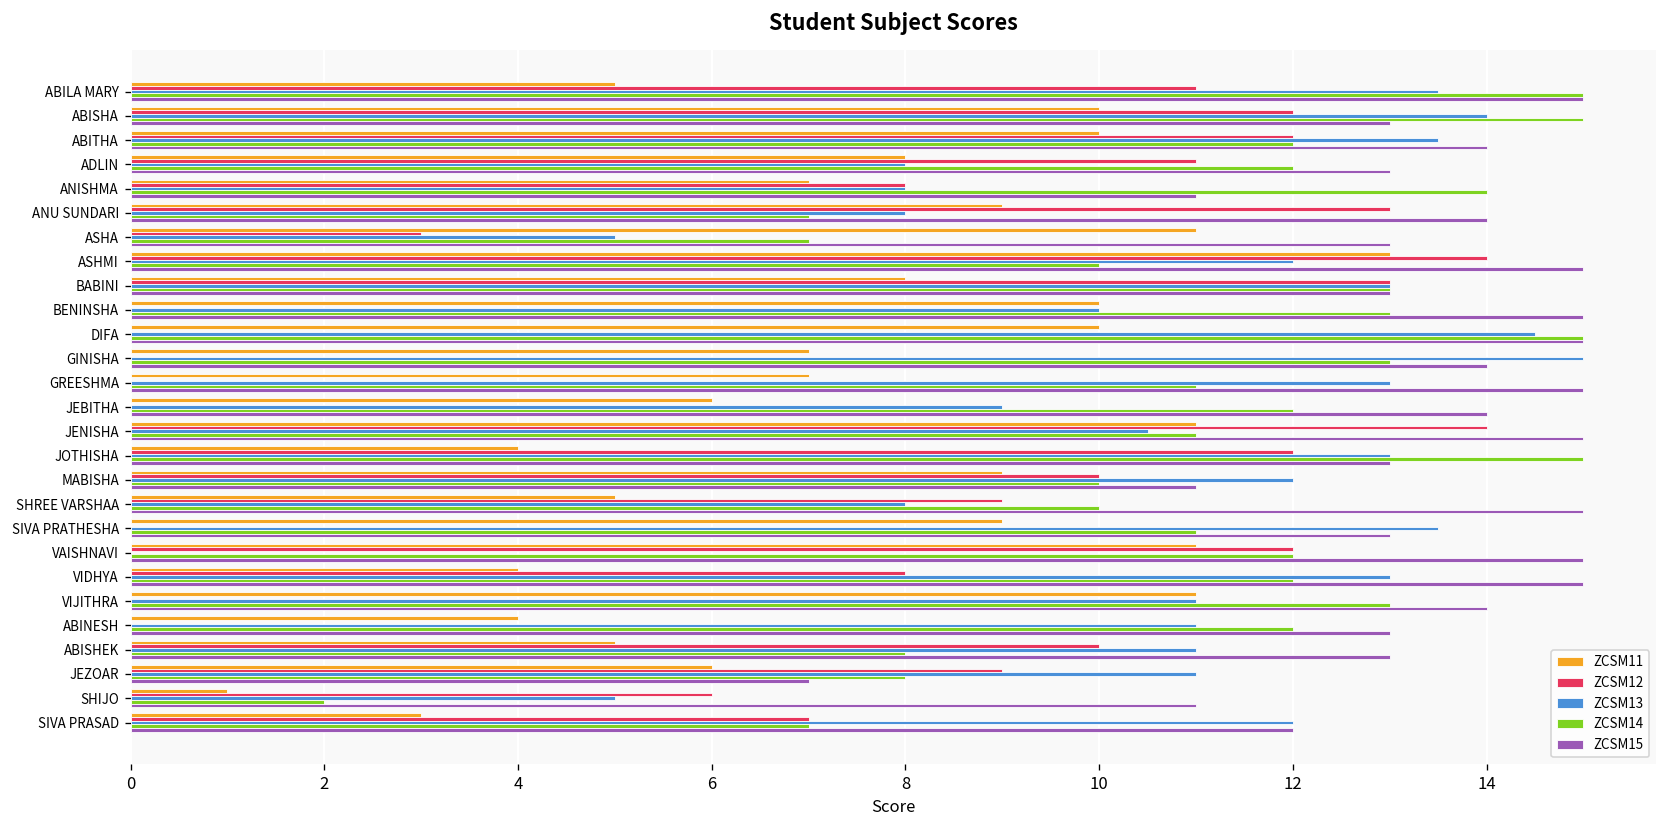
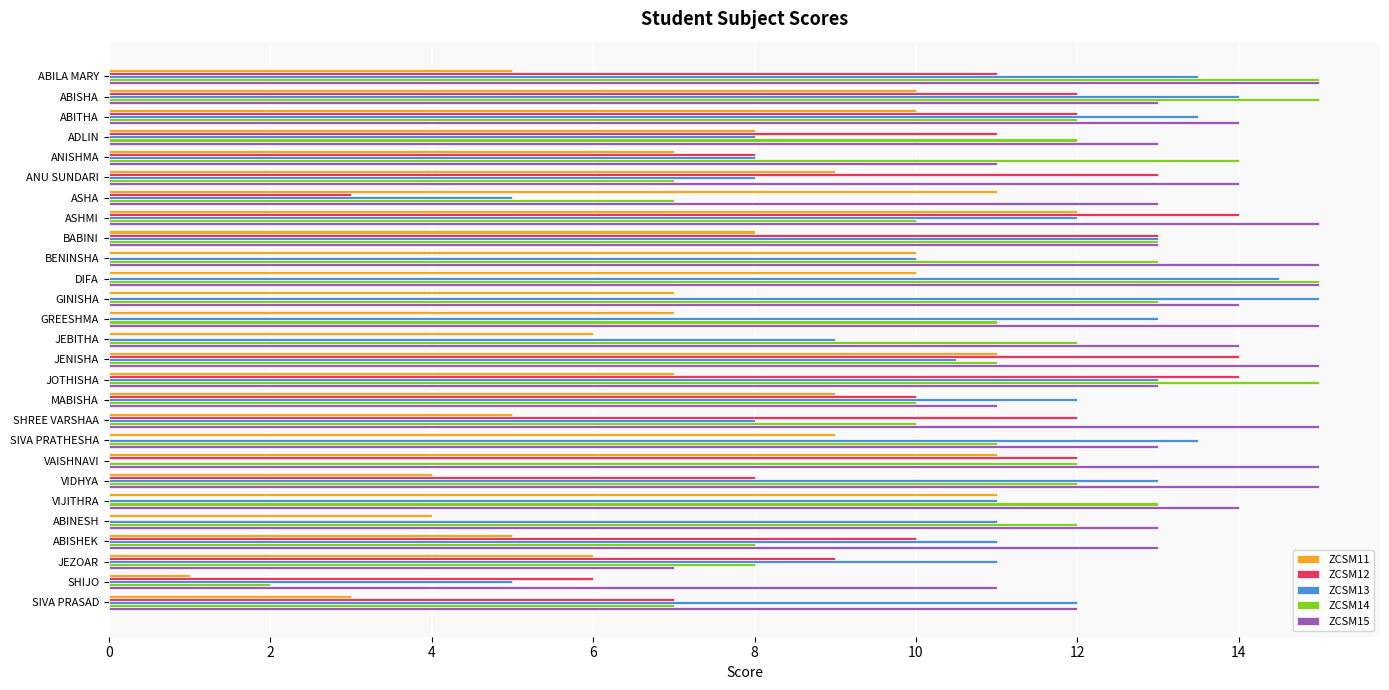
  {
    "ZCSM11": {
      "ABILA MARY": 5,
      "ABISHA": 10,
      "ABITHA": 10,
      "ADLIN": 8,
      "ANISHMA": 7,
      "ANU SUNDARI": 9,
      "ASHA": 11,
-     "ASHMI": 13,
+     "ASHMI": 12,
      "BABINI": 8,
      "BENINSHA": 10,
      "DIFA": 10,
      "GINISHA": 7,
      "GREESHMA": 7,
      "JEBITHA": 6,
      "JENISHA": 11,
-     "JOTHISHA": 4,
+     "JOTHISHA": 7,
      "MABISHA": 9,
      "SHREE VARSHAA": 5,
      "SIVA PRATHESHA": 9,
      "VAISHNAVI": 11,
      "VIDHYA": 4,
      "VIJITHRA": 11,
      "ABINESH": 4,
      "ABISHEK": 5,
      "JEZOAR": 6,
      "SHIJO": 1,
      "SIVA PRASAD": 3
    },
    "ZCSM12": {
      "ABILA MARY": 11,
      "ABISHA": 12,
      "ABITHA": 12,
      "ADLIN": 11,
      "ANISHMA": 8,
      "ANU SUNDARI": 13,
      "ASHA": 3,
      "ASHMI": 14,
      "BABINI": 13,
      "BENINSHA": 0,
      "DIFA": 0,
      "GINISHA": 0,
      "GREESHMA": 0,
      "JEBITHA": 0,
      "JENISHA": 14,
-     "JOTHISHA": 12,
+     "JOTHISHA": 14,
      "MABISHA": 10,
-     "SHREE VARSHAA": 9,
+     "SHREE VARSHAA": 12,
      "SIVA PRATHESHA": 0,
      "VAISHNAVI": 12,
      "VIDHYA": 8,
      "VIJITHRA": 0,
      "ABINESH": 0,
      "ABISHEK": 10,
      "JEZOAR": 9,
      "SHIJO": 6,
      "SIVA PRASAD": 7
    },
    "ZCSM13": {
      "ABILA MARY": 13.5,
      "ABISHA": 14,
      "ABITHA": 13.5,
      "ADLIN": 8,
      "ANISHMA": 8,
      "ANU SUNDARI": 8,
      "ASHA": 5,
      "ASHMI": 12,
      "BABINI": 13,
      "BENINSHA": 10,
      "DIFA": 14.5,
      "GINISHA": 15,
      "GREESHMA": 13,
      "JEBITHA": 9,
      "JENISHA": 10.5,
      "JOTHISHA": 13,
      "MABISHA": 12,
      "SHREE VARSHAA": 8,
      "SIVA PRATHESHA": 13.5,
      "VAISHNAVI": 0,
      "VIDHYA": 13,
      "VIJITHRA": 11,
      "ABINESH": 11,
      "ABISHEK": 11,
      "JEZOAR": 11,
      "SHIJO": 5,
      "SIVA PRASAD": 12
    },
    "ZCSM14": {
      "ABILA MARY": 15,
      "ABISHA": 15,
      "ABITHA": 12,
      "ADLIN": 12,
      "ANISHMA": 14,
      "ANU SUNDARI": 7,
      "ASHA": 7,
      "ASHMI": 10,
      "BABINI": 13,
      "BENINSHA": 13,
      "DIFA": 15,
      "GINISHA": 13,
      "GREESHMA": 11,
      "JEBITHA": 12,
      "JENISHA": 11,
      "JOTHISHA": 15,
      "MABISHA": 10,
      "SHREE VARSHAA": 10,
      "SIVA PRATHESHA": 11,
      "VAISHNAVI": 12,
      "VIDHYA": 12,
      "VIJITHRA": 13,
      "ABINESH": 12,
      "ABISHEK": 8,
      "JEZOAR": 8,
      "SHIJO": 2,
      "SIVA PRASAD": 7
    },
    "ZCSM15": {
      "ABILA MARY": 15,
      "ABISHA": 13,
      "ABITHA": 14,
      "ADLIN": 13,
      "ANISHMA": 11,
      "ANU SUNDARI": 14,
      "ASHA": 13,
      "ASHMI": 15,
      "BABINI": 13,
      "BENINSHA": 15,
      "DIFA": 15,
      "GINISHA": 14,
      "GREESHMA": 15,
      "JEBITHA": 14,
      "JENISHA": 15,
      "JOTHISHA": 13,
      "MABISHA": 11,
      "SHREE VARSHAA": 15,
      "SIVA PRATHESHA": 13,
      "VAISHNAVI": 15,
      "VIDHYA": 15,
      "VIJITHRA": 14,
      "ABINESH": 13,
      "ABISHEK": 13,
      "JEZOAR": 7,
      "SHIJO": 11,
      "SIVA PRASAD": 12
    }
  }
